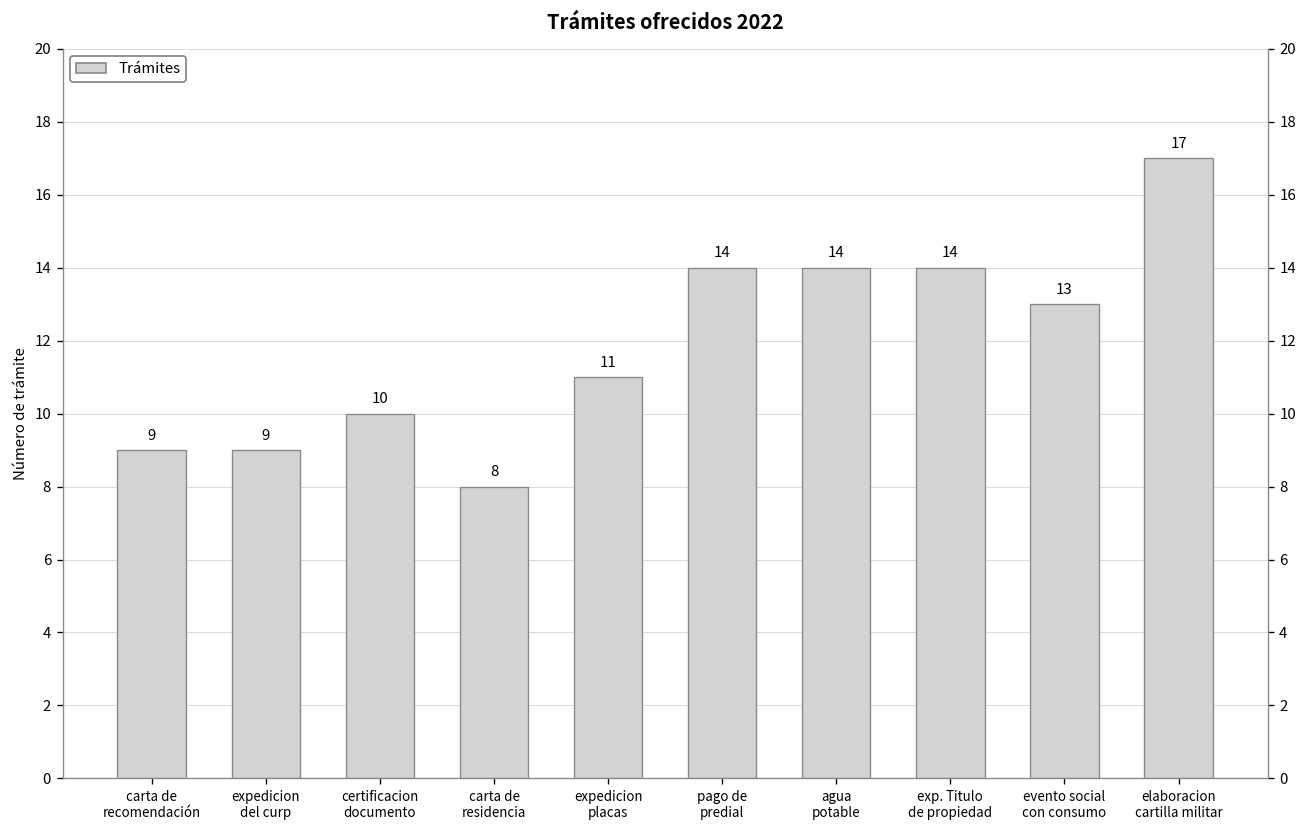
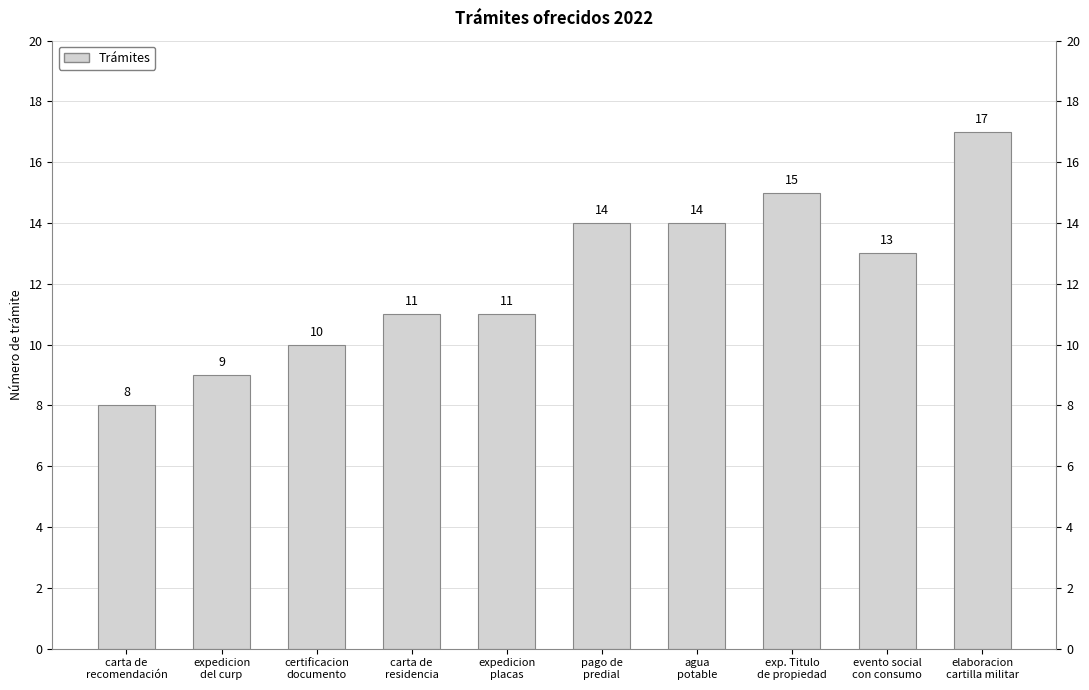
  {
-   "carta de recomendación": 9,
+   "carta de recomendación": 8,
    "expedicion del curp": 9,
    "certificacion documento": 10,
-   "carta de residencia": 8,
+   "carta de residencia": 11,
    "expedicion placas": 11,
    "pago de predial": 14,
    "agua potable": 14,
-   "exp. Titulo de propiedad": 14,
+   "exp. Titulo de propiedad": 15,
    "evento social con consumo": 13,
    "elaboracion cartilla militar": 17
  }
